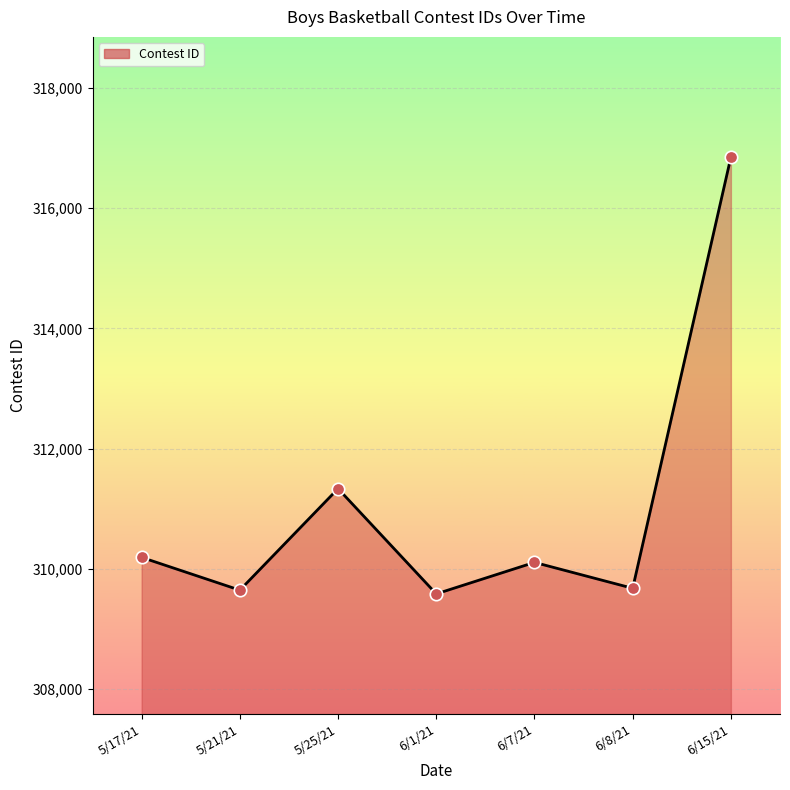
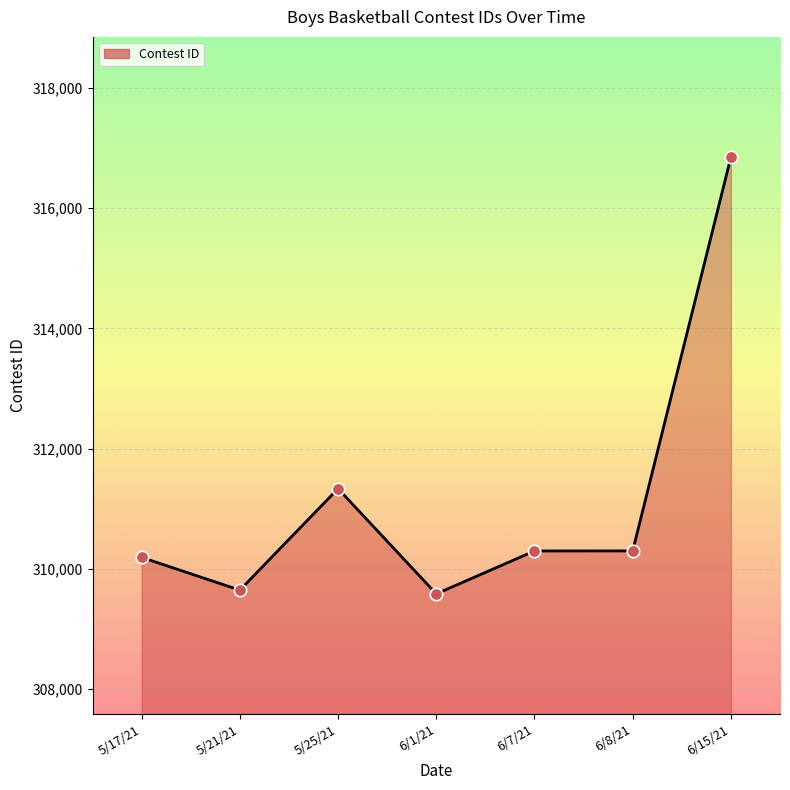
  {
    "5/17/21": "310,200",
    "5/21/21": "309,600",
    "5/25/21": "311,300",
    "6/1/21": "309,600",
-   "6/7/21": "310,100",
-   "6/8/21": "309,700",
+   "6/7/21": "310,300",
+   "6/8/21": "310,300",
    "6/15/21": "316,800"
  }
